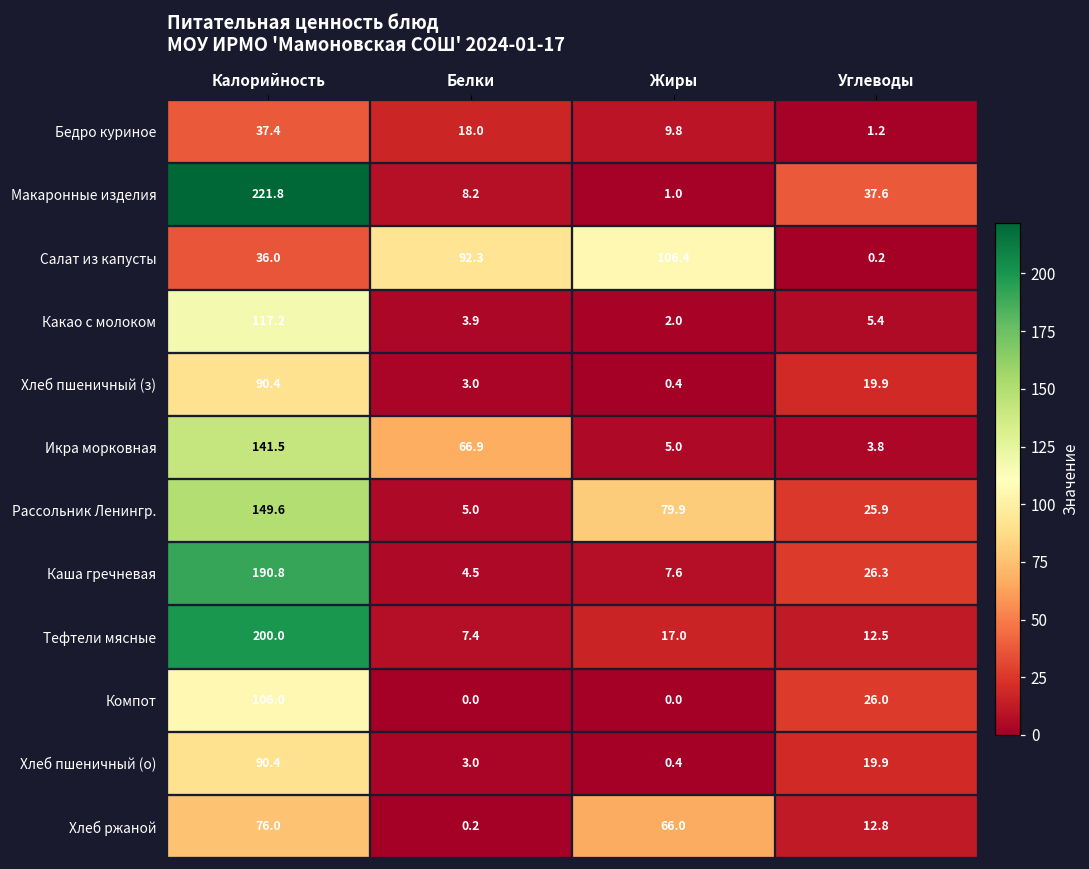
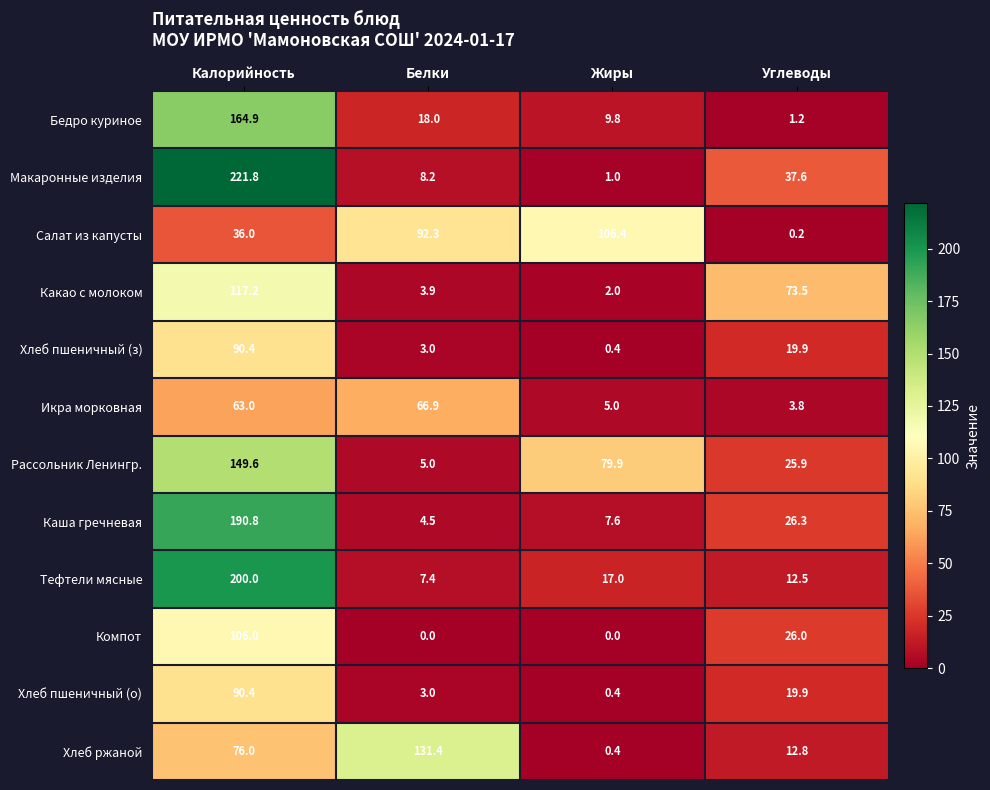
  {
    "Бедро куриное": {
-     "Калорийность": 37.4,
+     "Калорийность": 164.9,
      "Белки": 18.0,
      "Жиры": 9.8,
      "Углеводы": 1.2
    },
    "Макаронные изделия": {
      "Калорийность": 221.8,
      "Белки": 8.2,
      "Жиры": 1.0,
      "Углеводы": 37.6
    },
    "Салат из капусты": {
      "Калорийность": 36.0,
      "Белки": 92.3,
      "Жиры": 106.4,
      "Углеводы": 0.2
    },
    "Какао с молоком": {
      "Калорийность": 117.2,
      "Белки": 3.9,
      "Жиры": 2.0,
-     "Углеводы": 5.4
+     "Углеводы": 73.5
    },
    "Хлеб пшеничный (з)": {
      "Калорийность": 90.4,
      "Белки": 3.0,
      "Жиры": 0.4,
      "Углеводы": 19.9
    },
    "Икра морковная": {
-     "Калорийность": 141.5,
+     "Калорийность": 63.0,
      "Белки": 66.9,
      "Жиры": 5.0,
      "Углеводы": 3.8
    },
    "Рассольник Ленингр.": {
      "Калорийность": 149.6,
      "Белки": 5.0,
      "Жиры": 79.9,
      "Углеводы": 25.9
    },
    "Каша гречневая": {
      "Калорийность": 190.8,
      "Белки": 4.5,
      "Жиры": 7.6,
      "Углеводы": 26.3
    },
    "Тефтели мясные": {
      "Калорийность": 200.0,
      "Белки": 7.4,
      "Жиры": 17.0,
      "Углеводы": 12.5
    },
    "Компот": {
      "Калорийность": 106.0,
      "Белки": 0.0,
      "Жиры": 0.0,
      "Углеводы": 26.0
    },
    "Хлеб пшеничный (о)": {
      "Калорийность": 90.4,
      "Белки": 3.0,
      "Жиры": 0.4,
      "Углеводы": 19.9
    },
    "Хлеб ржаной": {
      "Калорийность": 76.0,
-     "Белки": 0.2,
-     "Жиры": 66.0,
+     "Белки": 131.4,
+     "Жиры": 0.4,
      "Углеводы": 12.8
    }
  }
